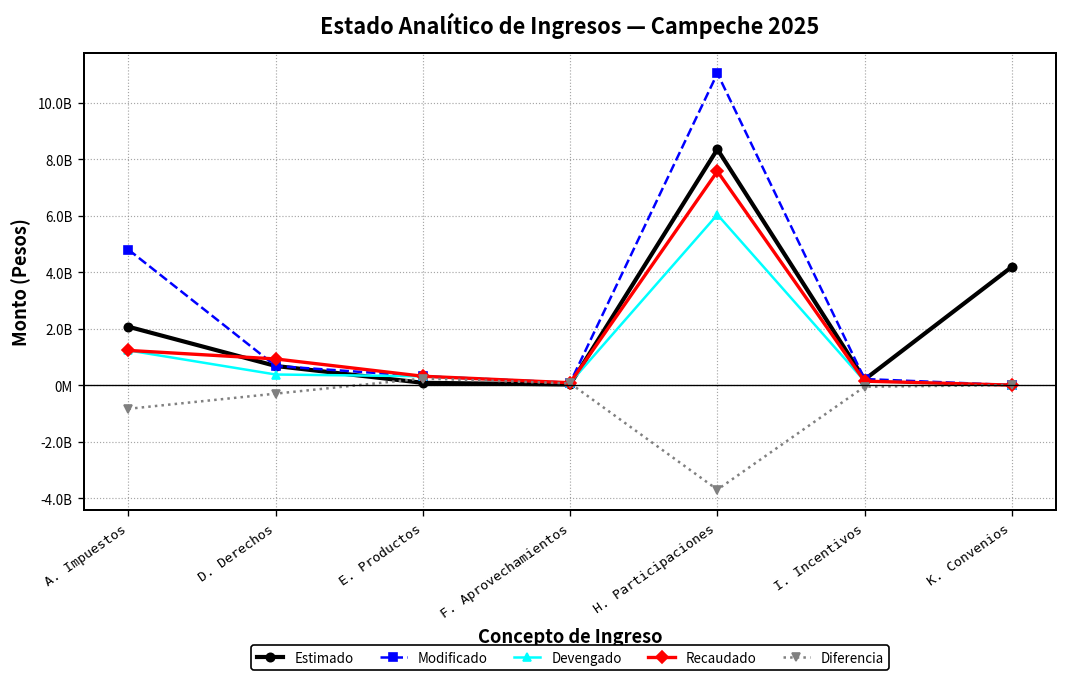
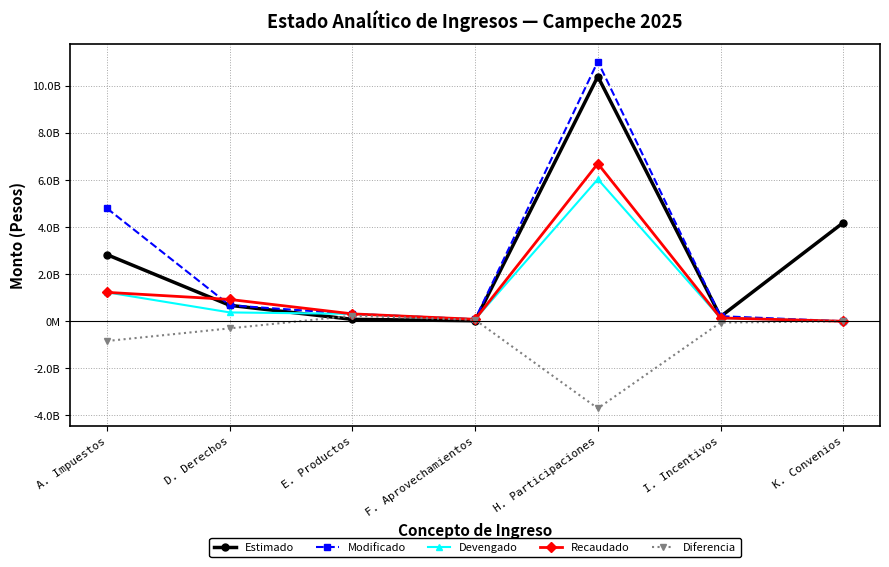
  {
    "Estimado": {
-     "A. Impuestos": 2100000000,
+     "A. Impuestos": 2800000000,
      "E. Productos": 100000000,
-     "H. Participaciones": 8400000000,
+     "H. Participaciones": 10400000000,
      "K. Convenios": 4200000000
    },
    "Modificado": {
      "A. Impuestos": 4800000000,
      "H. Participaciones": 11000000000
    },
    "Devengado": {
      "D. Derechos": 400000000,
      "H. Participaciones": 6000000000
    },
    "Recaudado": {
      "D. Derechos": 900000000,
-     "H. Participaciones": 7600000000
+     "H. Participaciones": 6700000000
    },
    "Diferencia": {
      "A. Impuestos": -800000000,
      "D. Derechos": -300000000,
      "H. Participaciones": -3700000000,
      "I. Incentivos": -100000000
    }
  }
